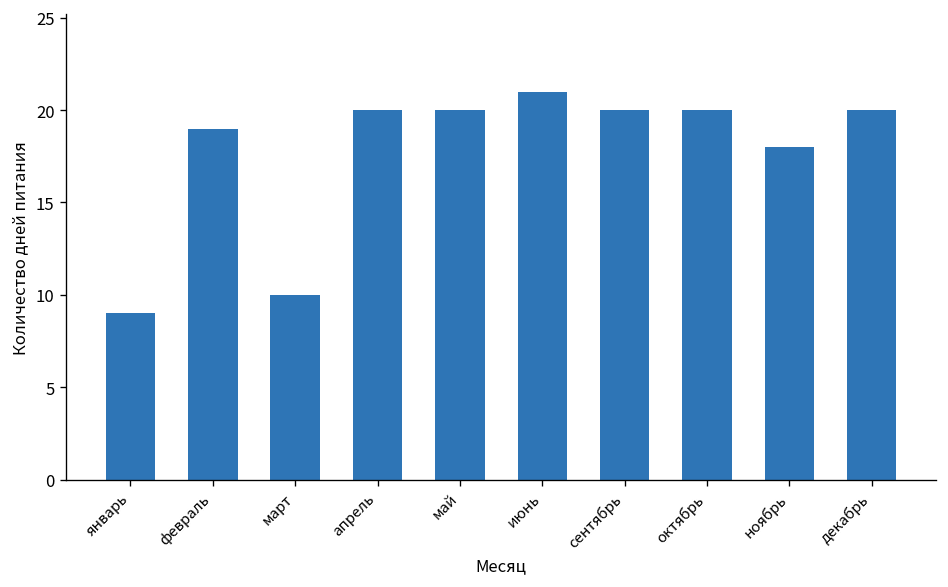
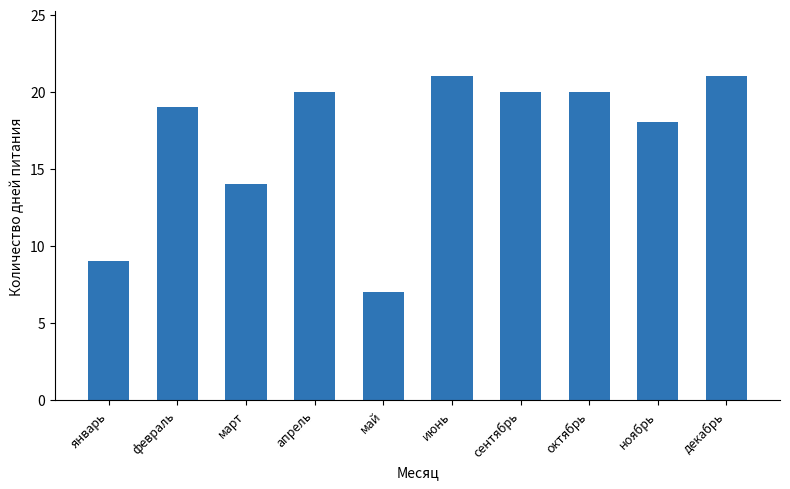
  {
    "январь": 9,
    "февраль": 19,
-   "март": 10,
+   "март": 14,
    "апрель": 20,
-   "май": 20,
+   "май": 7,
    "июнь": 21,
    "сентябрь": 20,
    "октябрь": 20,
    "ноябрь": 18,
-   "декабрь": 20
+   "декабрь": 21
  }
